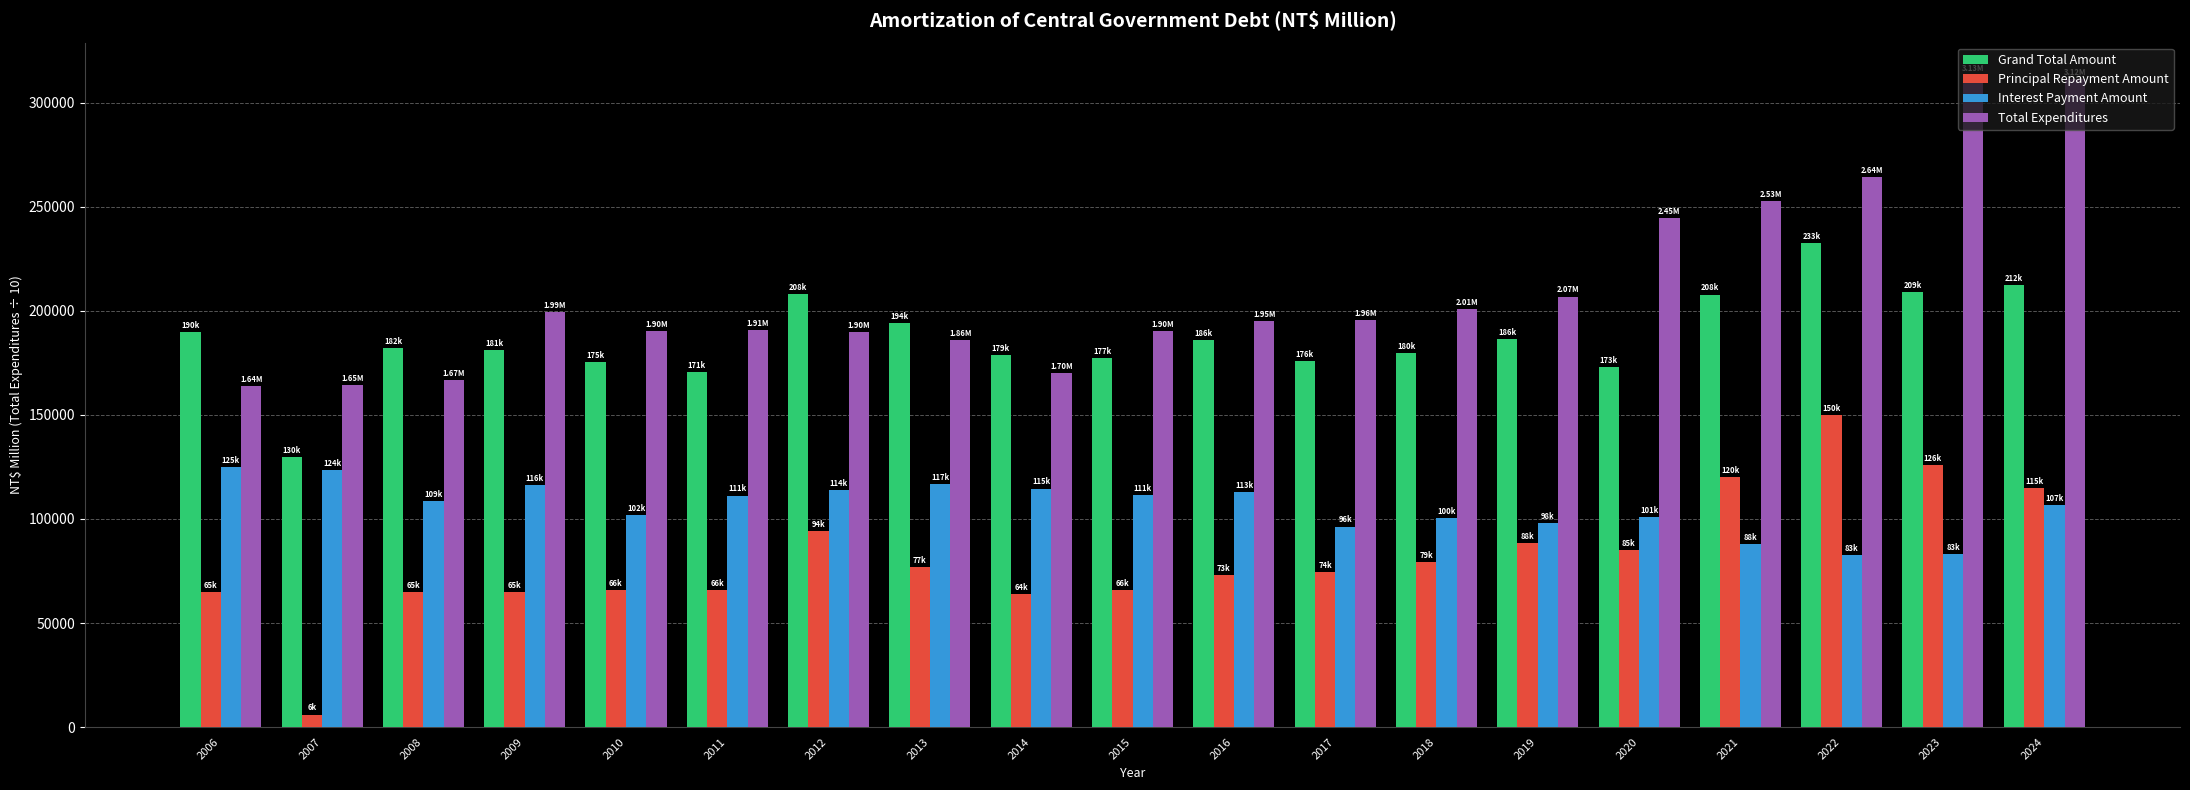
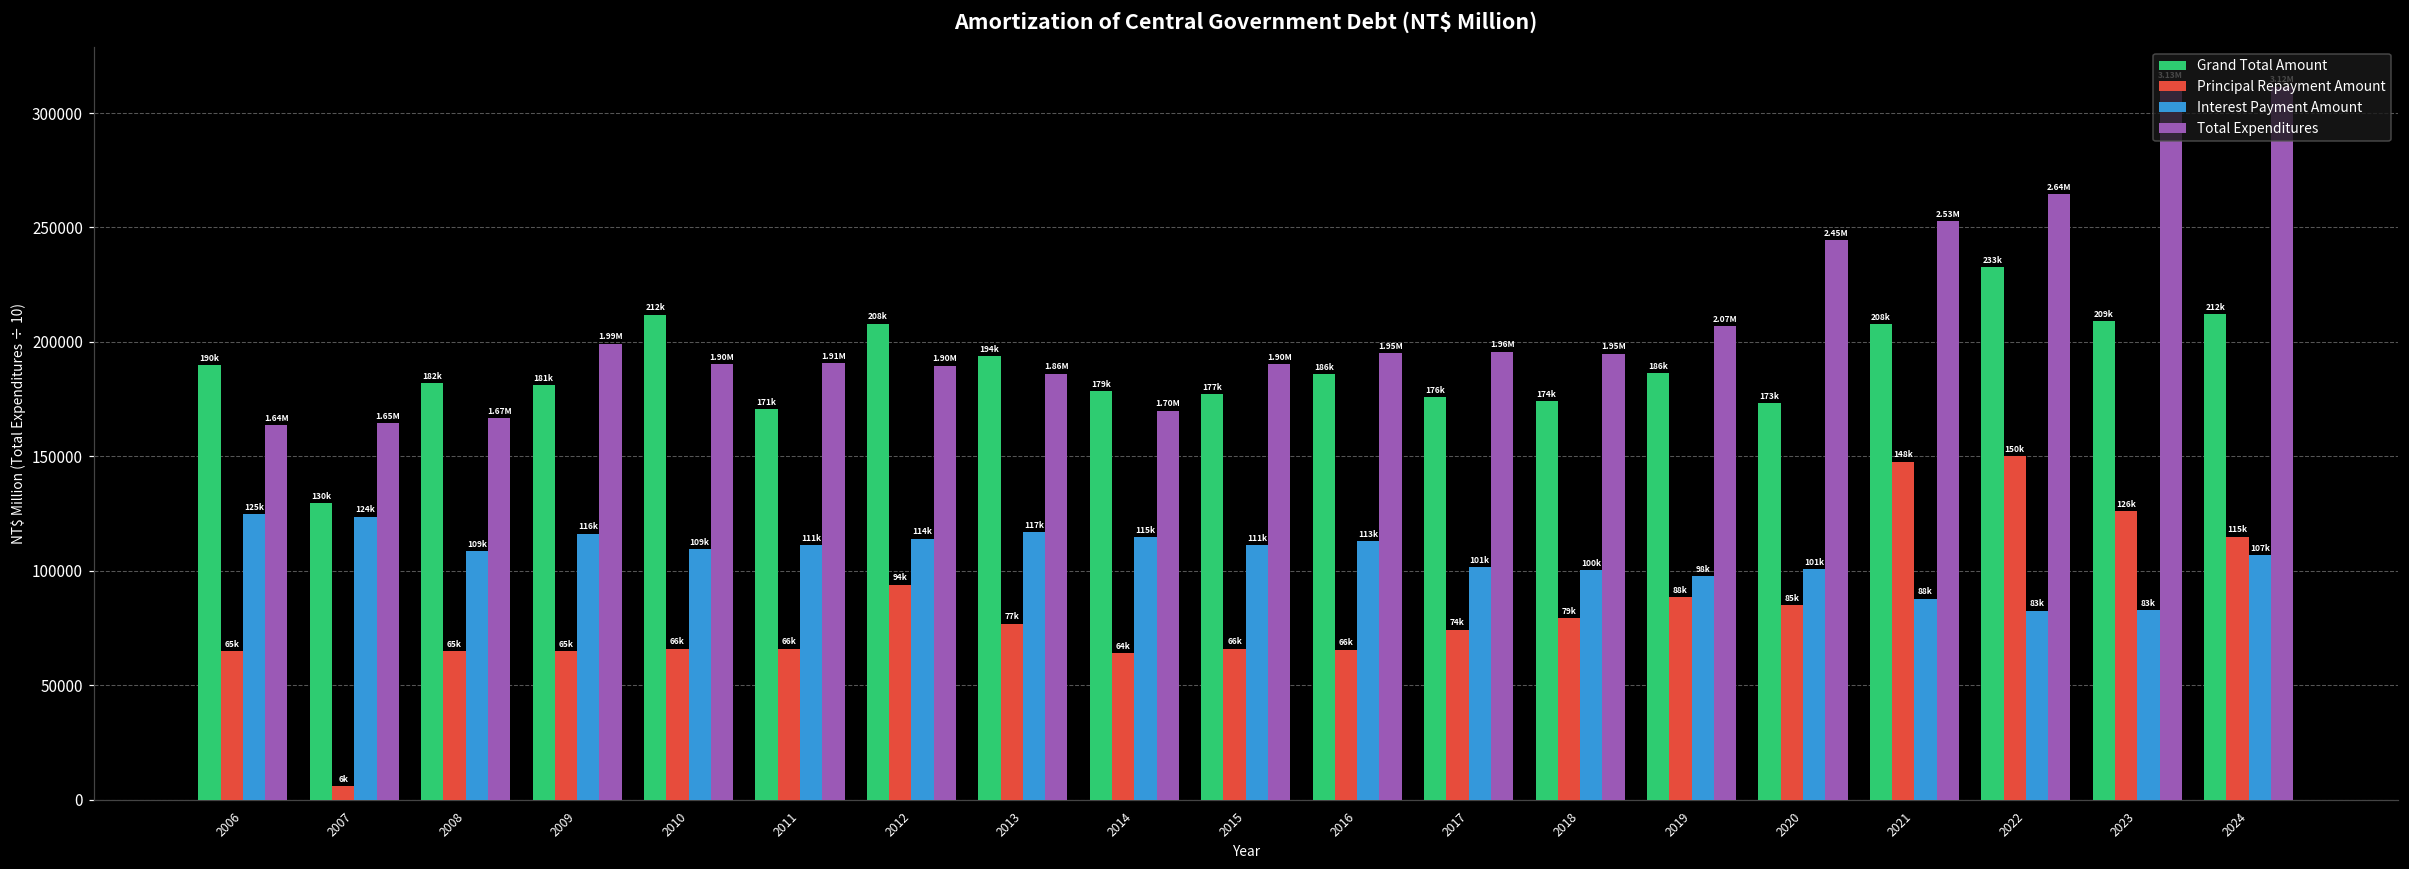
  {
    "Grand Total Amount": {
      "2006": "190k",
      "2007": "130k",
      "2008": "182k",
      "2009": "181k",
-     "2010": "175k",
+     "2010": "212k",
      "2011": "171k",
      "2012": "208k",
      "2013": "194k",
      "2014": "179k",
      "2015": "177k",
      "2016": "186k",
      "2017": "176k",
-     "2018": "180k",
+     "2018": "174k",
      "2019": "186k",
      "2020": "173k",
      "2021": "208k",
      "2022": "233k",
      "2023": "209k",
      "2024": "212k"
    },
    "Principal Repayment Amount": {
      "2006": "65k",
      "2007": "6k",
      "2008": "65k",
      "2009": "65k",
      "2010": "66k",
      "2011": "66k",
      "2012": "94k",
      "2013": "77k",
      "2014": "64k",
      "2015": "66k",
-     "2016": "73k",
+     "2016": "66k",
      "2017": "74k",
      "2018": "79k",
      "2019": "88k",
      "2020": "85k",
-     "2021": "120k",
+     "2021": "148k",
      "2022": "150k",
      "2023": "126k",
      "2024": "115k"
    },
    "Interest Payment Amount": {
      "2006": "125k",
      "2007": "124k",
      "2008": "109k",
      "2009": "116k",
-     "2010": "102k",
+     "2010": "109k",
      "2011": "111k",
      "2012": "114k",
      "2013": "117k",
      "2014": "115k",
      "2015": "111k",
      "2016": "113k",
-     "2017": "96k",
+     "2017": "101k",
      "2018": "100k",
      "2019": "98k",
      "2020": "101k",
      "2021": "88k",
      "2022": "83k",
      "2023": "83k",
      "2024": "107k"
    },
    "Total Expenditures": {
-     "2018": "2.01M"
+     "2018": "1.95M"
    }
  }
